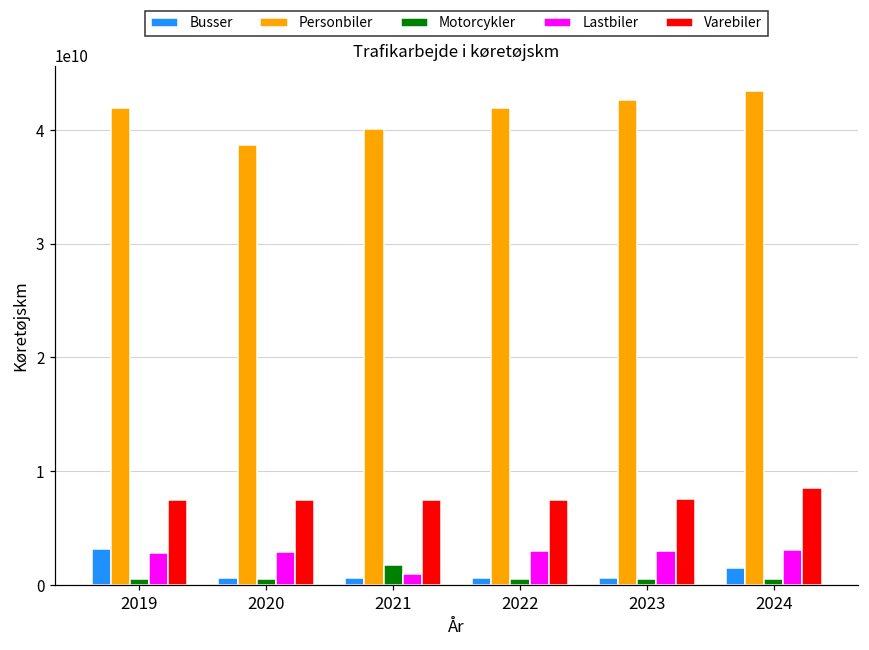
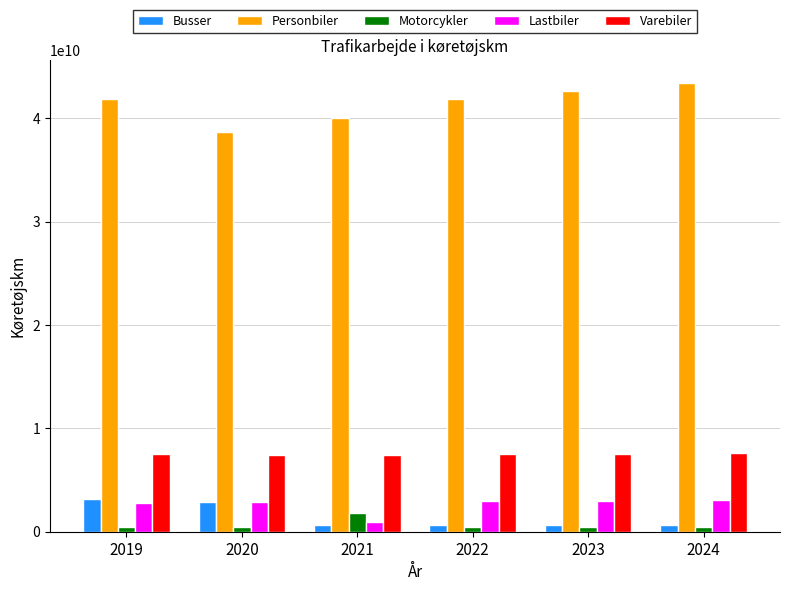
  {
    "Busser": {
      "2019": 3100000000,
-     "2020": 600000000,
+     "2020": 2900000000,
      "2021": 600000000,
      "2022": 600000000,
      "2023": 600000000,
-     "2024": 1500000000
+     "2024": 600000000
    },
    "Personbiler": {
      "2019": 41900000000,
      "2020": 38700000000,
      "2021": 40000000000,
      "2022": 41900000000,
      "2023": 42600000000,
      "2024": 43400000000
    },
    "Motorcykler": {
      "2019": 500000000,
      "2020": 500000000,
      "2021": 1800000000,
      "2022": 500000000,
      "2023": 500000000,
      "2024": 500000000
    },
    "Lastbiler": {
      "2019": 2800000000,
      "2020": 2900000000,
      "2021": 1000000000,
      "2022": 2900000000,
      "2023": 3000000000,
      "2024": 3000000000
    },
    "Varebiler": {
      "2019": 7500000000,
      "2020": 7400000000,
      "2021": 7400000000,
      "2022": 7500000000,
      "2023": 7600000000,
-     "2024": 8500000000
+     "2024": 7600000000
    }
  }
